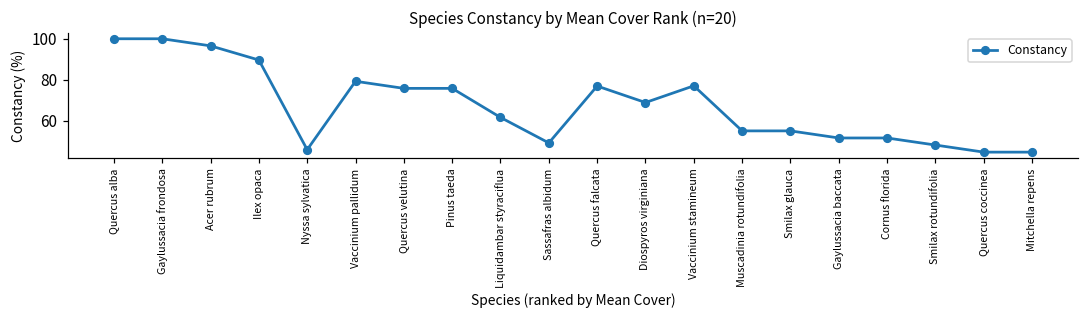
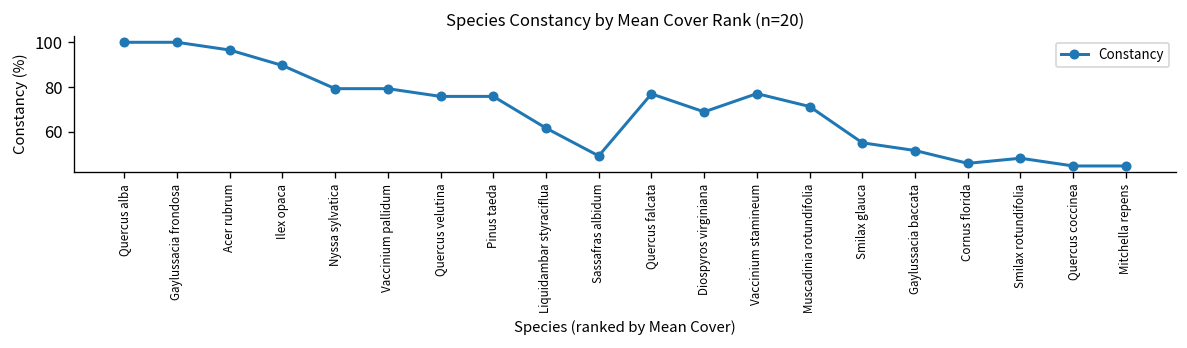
  {
    "Quercus alba": 100,
    "Gaylussacia frondosa": 100,
    "Acer rubrum": 97,
    "Ilex opaca": 90,
-   "Nyssa sylvatica": 46,
+   "Nyssa sylvatica": 79,
    "Vaccinium pallidum": 79,
    "Quercus velutina": 76,
    "Pinus taeda": 76,
    "Liquidambar styraciflua": 62,
    "Sassafras albidum": 49,
    "Quercus falcata": 77,
    "Diospyros virginiana": 69,
    "Vaccinium stamineum": 77,
-   "Muscadinia rotundifolia": 55,
+   "Muscadinia rotundifolia": 71,
    "Smilax glauca": 55,
    "Gaylussacia baccata": 52,
-   "Cornus florida": 52,
+   "Cornus florida": 46,
    "Smilax rotundifolia": 48,
    "Quercus coccinea": 45,
    "Mitchella repens": 45
  }
